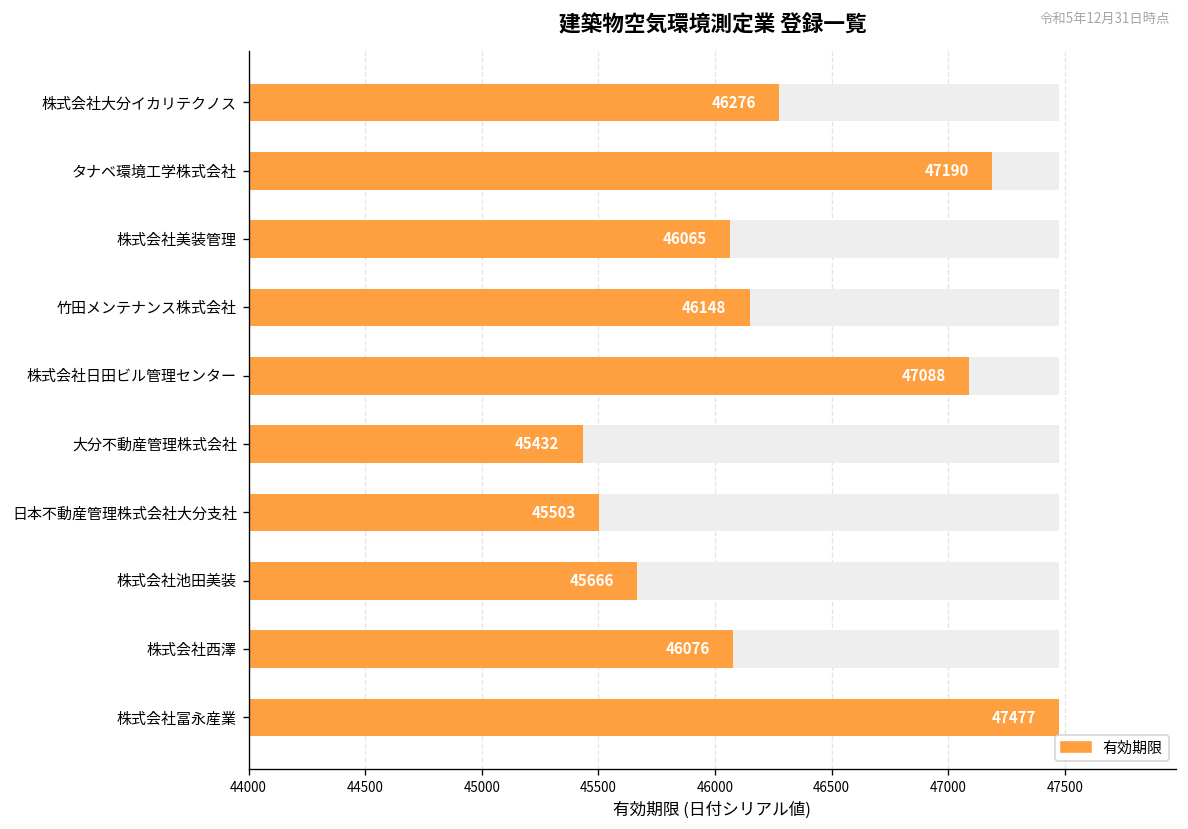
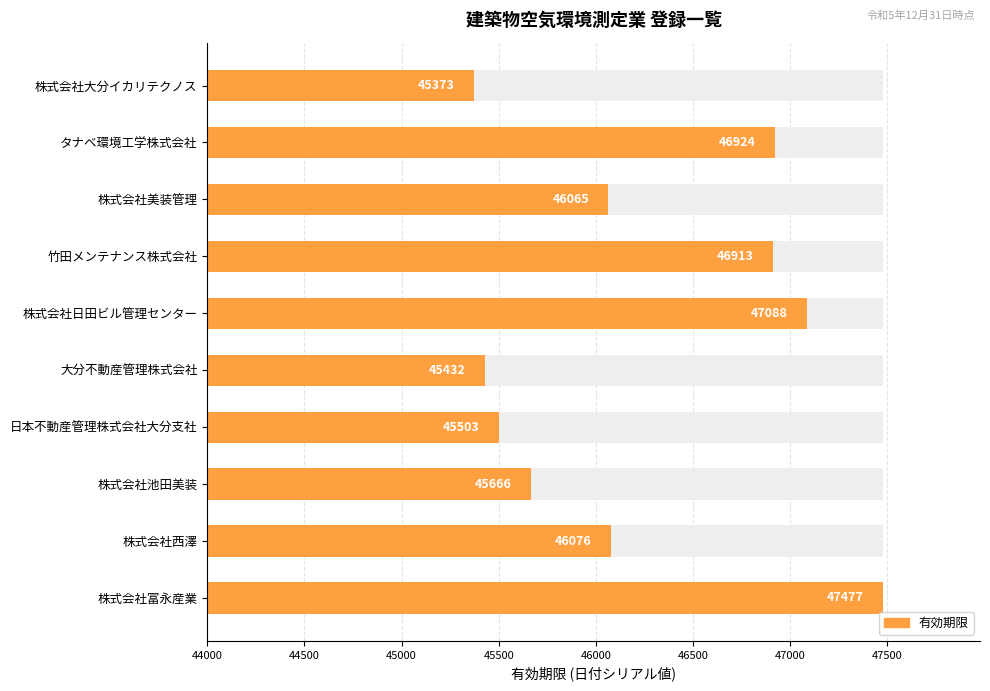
  {
    "有効期限": {
-     "株式会社大分イカリテクノス": 46276,
-     "タナベ環境工学株式会社": 47190,
-     "竹田メンテナンス株式会社": 46148,
+     "株式会社大分イカリテクノス": 45373,
+     "タナベ環境工学株式会社": 46924,
+     "竹田メンテナンス株式会社": 46913,
      "株式会社冨永産業": 47477
    }
  }
